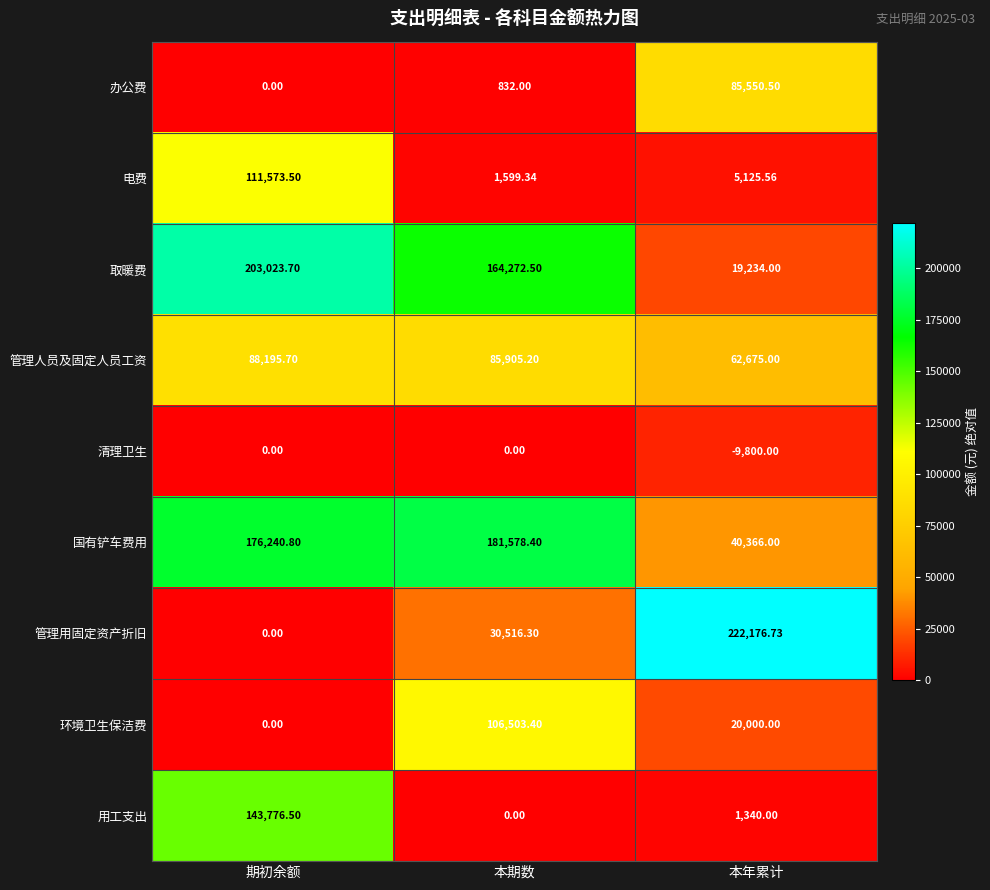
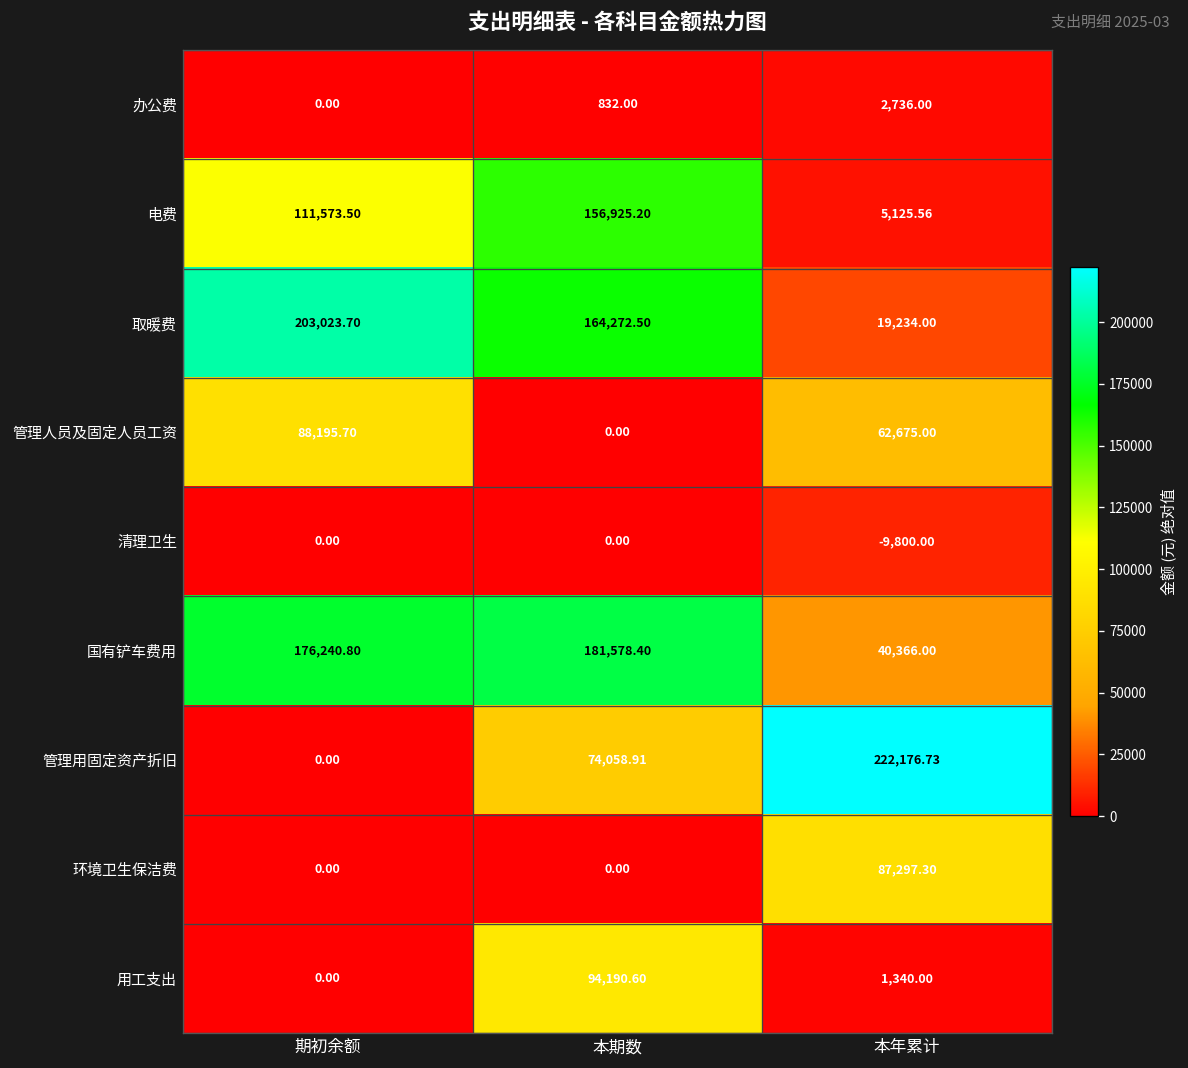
  {
    "办公费": {
      "期初余额": "0.00",
      "本期数": "832.00",
-     "本年累计": "85,550.50"
+     "本年累计": "2,736.00"
    },
    "电费": {
      "期初余额": "111,573.50",
-     "本期数": "1,599.34",
+     "本期数": "156,925.20",
      "本年累计": "5,125.56"
    },
    "取暖费": {
      "期初余额": "203,023.70",
      "本期数": "164,272.50",
      "本年累计": "19,234.00"
    },
    "管理人员及固定人员工资": {
      "期初余额": "88,195.70",
-     "本期数": "85,905.20",
+     "本期数": "0.00",
      "本年累计": "62,675.00"
    },
    "清理卫生": {
      "期初余额": "0.00",
      "本期数": "0.00",
      "本年累计": "-9,800.00"
    },
    "国有铲车费用": {
      "期初余额": "176,240.80",
      "本期数": "181,578.40",
      "本年累计": "40,366.00"
    },
    "管理用固定资产折旧": {
      "期初余额": "0.00",
-     "本期数": "30,516.30",
+     "本期数": "74,058.91",
      "本年累计": "222,176.73"
    },
    "环境卫生保洁费": {
      "期初余额": "0.00",
-     "本期数": "106,503.40",
-     "本年累计": "20,000.00"
+     "本期数": "0.00",
+     "本年累计": "87,297.30"
    },
    "用工支出": {
-     "期初余额": "143,776.50",
-     "本期数": "0.00",
+     "期初余额": "0.00",
+     "本期数": "94,190.60",
      "本年累计": "1,340.00"
    }
  }
